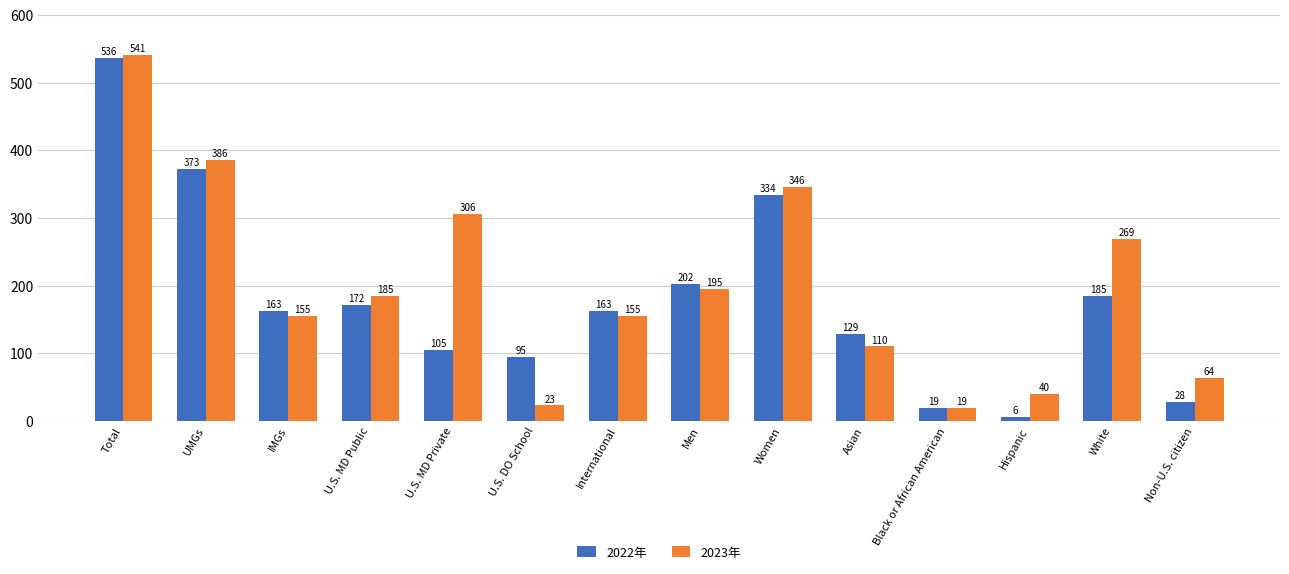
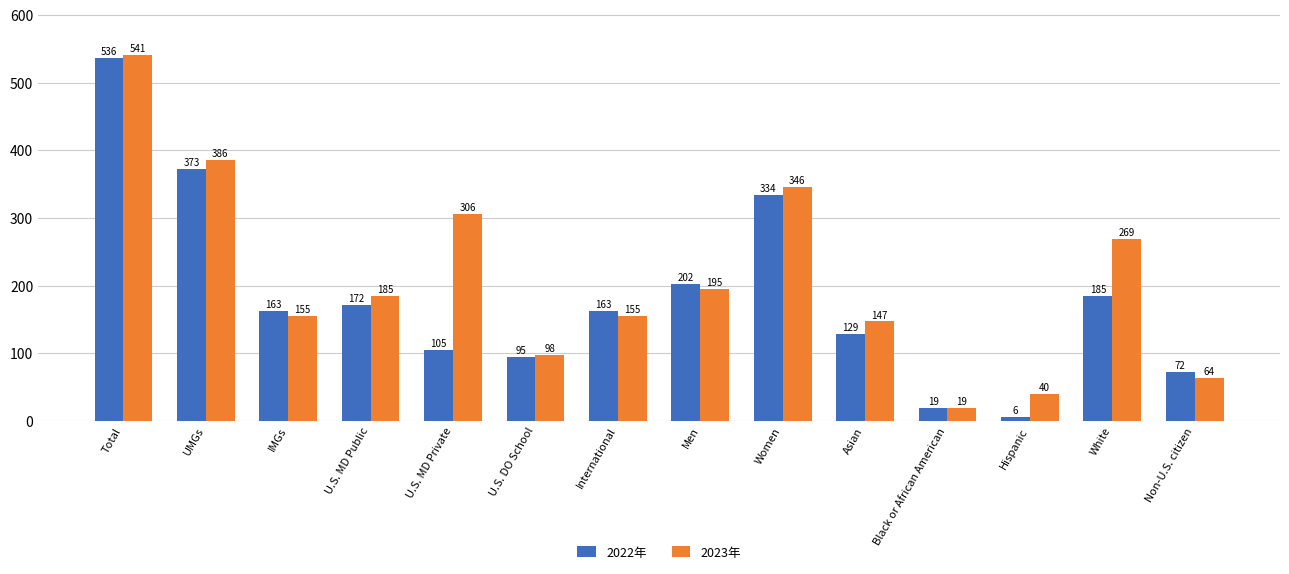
  {
    "2022年": {
      "Total": 536,
      "UMGs": 373,
      "IMGs": 163,
      "U.S. MD Public": 172,
      "U.S. MD Private": 105,
      "U.S. DO School": 95,
      "International": 163,
      "Men": 202,
      "Women": 334,
      "Asian": 129,
      "Black or African American": 19,
      "Hispanic": 6,
      "White": 185,
-     "Non-U.S. citizen": 28
+     "Non-U.S. citizen": 72
    },
    "2023年": {
      "Total": 541,
      "UMGs": 386,
      "IMGs": 155,
      "U.S. MD Public": 185,
      "U.S. MD Private": 306,
-     "U.S. DO School": 23,
+     "U.S. DO School": 98,
      "International": 155,
      "Men": 195,
      "Women": 346,
-     "Asian": 110,
+     "Asian": 147,
      "Black or African American": 19,
      "Hispanic": 40,
      "White": 269,
      "Non-U.S. citizen": 64
    }
  }
